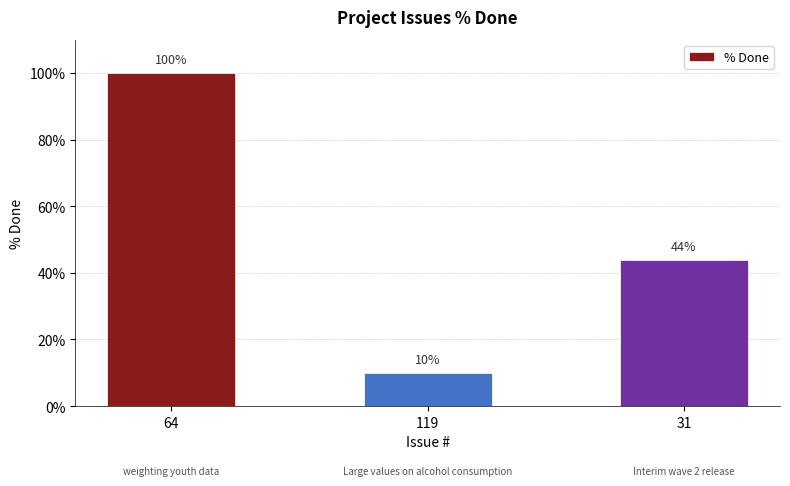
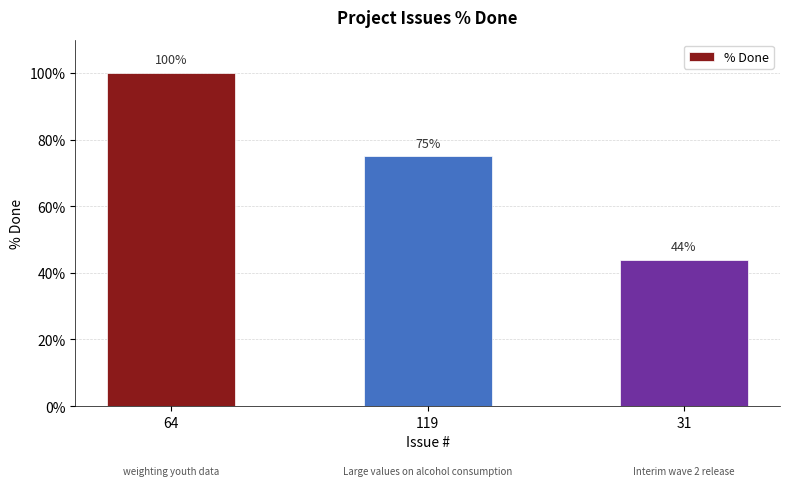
  {
    "64": "100%",
-   "119": "10%",
+   "119": "75%",
    "31": "44%"
  }
